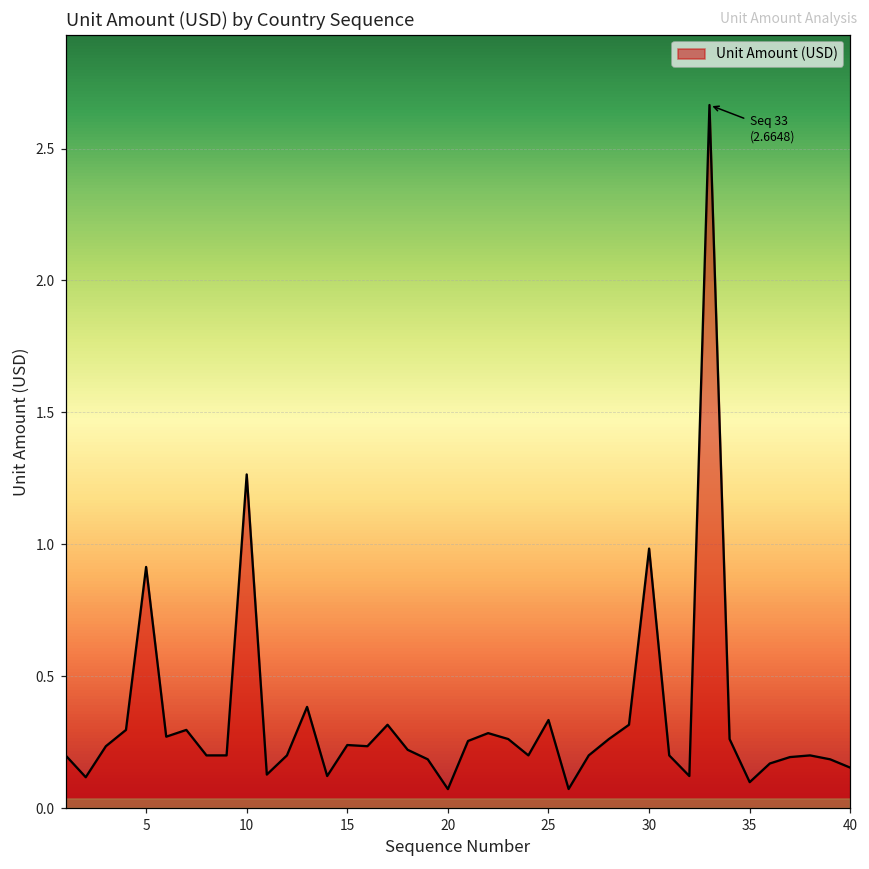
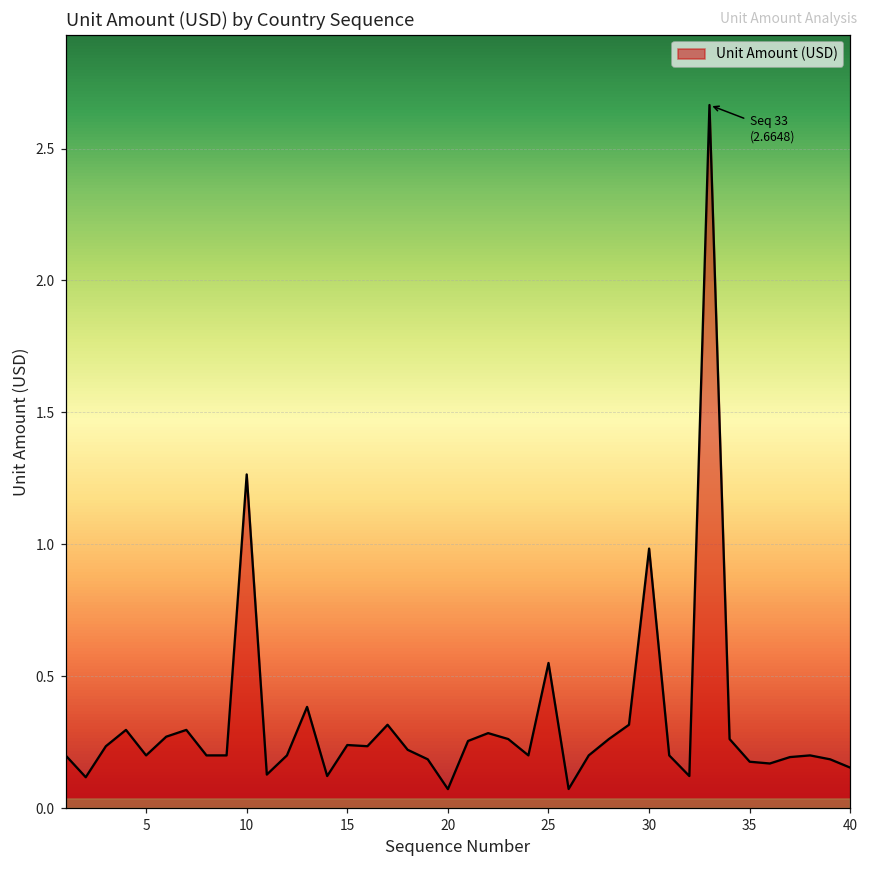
  {
-   "5": 0.91,
+   "5": 0.20,
    "10": 1.26,
    "15": 0.24,
    "20": 0.07,
-   "25": 0.33,
+   "25": 0.55,
    "30": 0.98,
-   "35": 0.10,
+   "35": 0.18,
    "40": 0.15
  }
